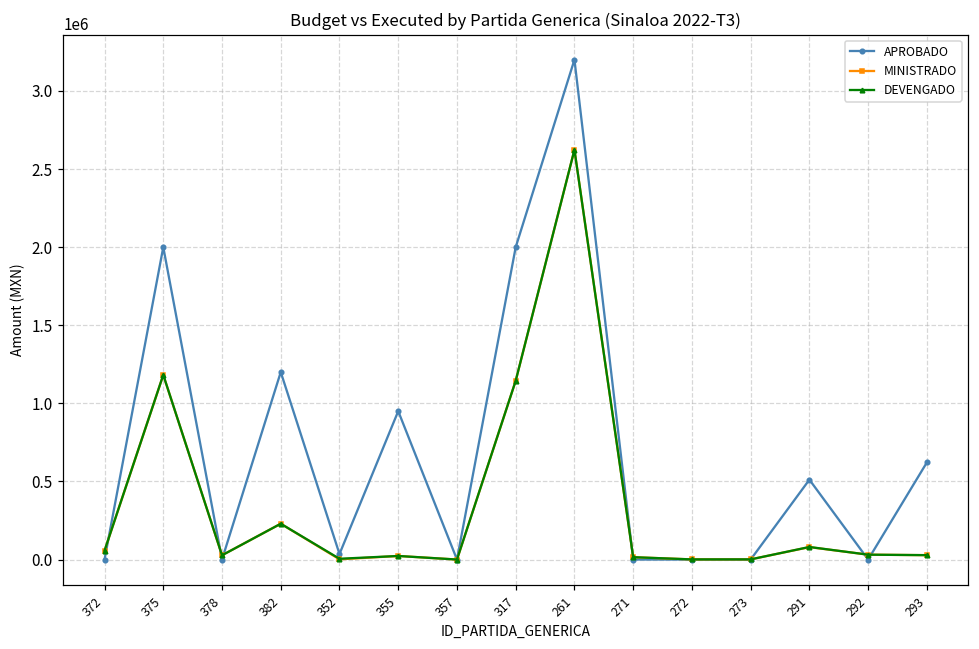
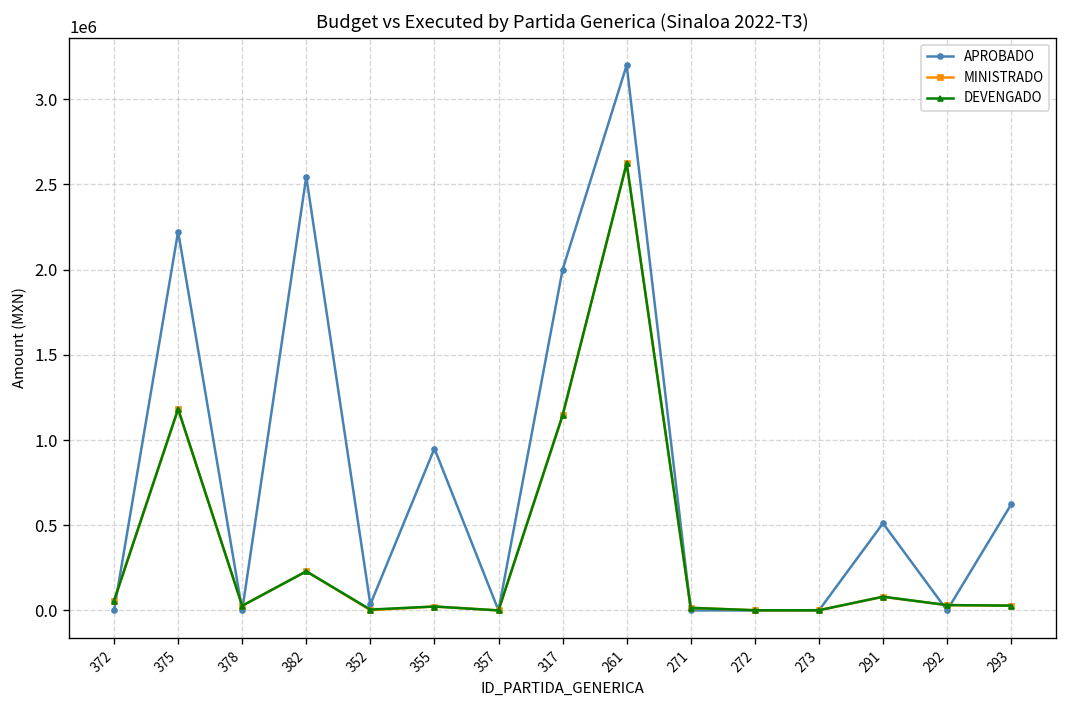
  {
    "APROBADO": {
      "372": 0,
-     "375": 2000000,
+     "375": 2220000,
      "378": 0,
-     "382": 1200000,
+     "382": 2550000,
      "352": 40000,
      "355": 950000,
      "317": 2000000,
      "261": 3200000,
      "291": 510000,
      "292": 0,
      "293": 620000
    },
    "DEVENGADO": {
      "372": 60000,
      "375": 1180000,
      "378": 30000,
      "382": 230000,
      "352": 0,
      "355": 20000,
      "317": 1140000,
      "261": 2620000,
      "291": 80000,
      "292": 30000,
      "293": 30000
    }
  }
